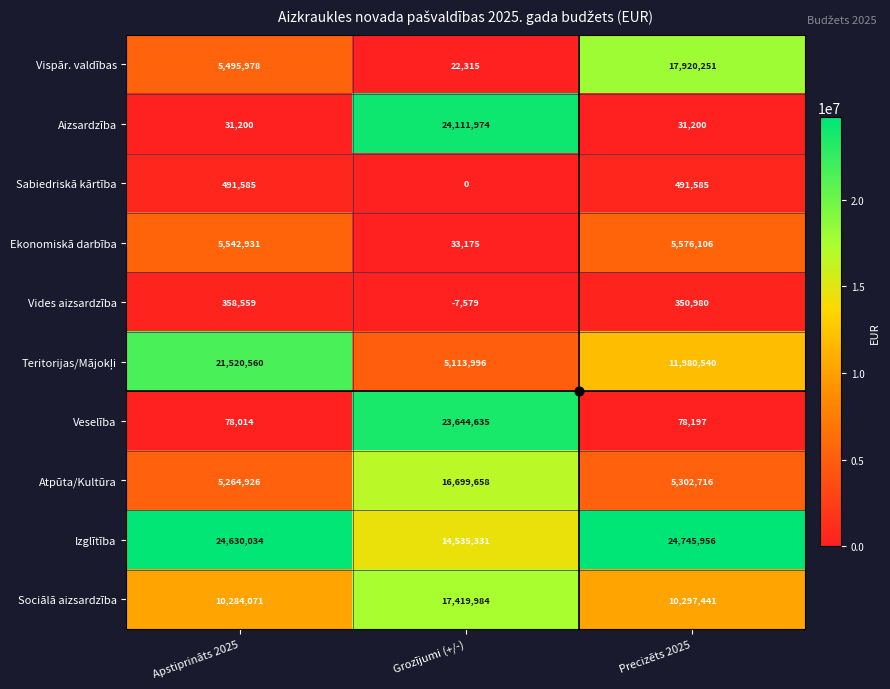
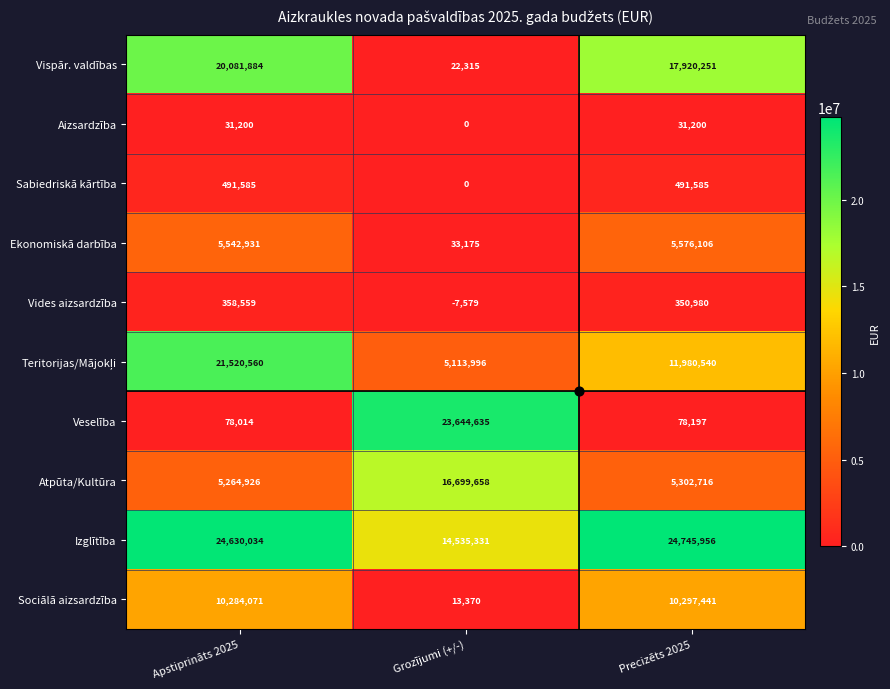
  {
    "Vispār. valdības": {
-     "Apstiprināts 2025": "5,495,978",
+     "Apstiprināts 2025": "20,081,884",
      "Grozījumi (+/-)": "22,315",
      "Precizēts 2025": "17,920,251"
    },
    "Aizsardzība": {
      "Apstiprināts 2025": "31,200",
-     "Grozījumi (+/-)": "24,111,974",
+     "Grozījumi (+/-)": "0",
      "Precizēts 2025": "31,200"
    },
    "Sabiedriskā kārtība": {
      "Apstiprināts 2025": "491,585",
      "Grozījumi (+/-)": "0",
      "Precizēts 2025": "491,585"
    },
    "Ekonomiskā darbība": {
      "Apstiprināts 2025": "5,542,931",
      "Grozījumi (+/-)": "33,175",
      "Precizēts 2025": "5,576,106"
    },
    "Vides aizsardzība": {
      "Apstiprināts 2025": "358,559",
      "Grozījumi (+/-)": "-7,579",
      "Precizēts 2025": "350,980"
    },
    "Teritorijas/Mājokļi": {
      "Apstiprināts 2025": "21,520,560",
      "Grozījumi (+/-)": "5,113,996",
      "Precizēts 2025": "11,980,540"
    },
    "Veselība": {
      "Apstiprināts 2025": "78,014",
      "Grozījumi (+/-)": "23,644,635",
      "Precizēts 2025": "78,197"
    },
    "Atpūta/Kultūra": {
      "Apstiprināts 2025": "5,264,926",
      "Grozījumi (+/-)": "16,699,658",
      "Precizēts 2025": "5,302,716"
    },
    "Izglītība": {
      "Apstiprināts 2025": "24,630,034",
      "Grozījumi (+/-)": "14,535,331",
      "Precizēts 2025": "24,745,956"
    },
    "Sociālā aizsardzība": {
      "Apstiprināts 2025": "10,284,071",
-     "Grozījumi (+/-)": "17,419,984",
+     "Grozījumi (+/-)": "13,370",
      "Precizēts 2025": "10,297,441"
    }
  }
